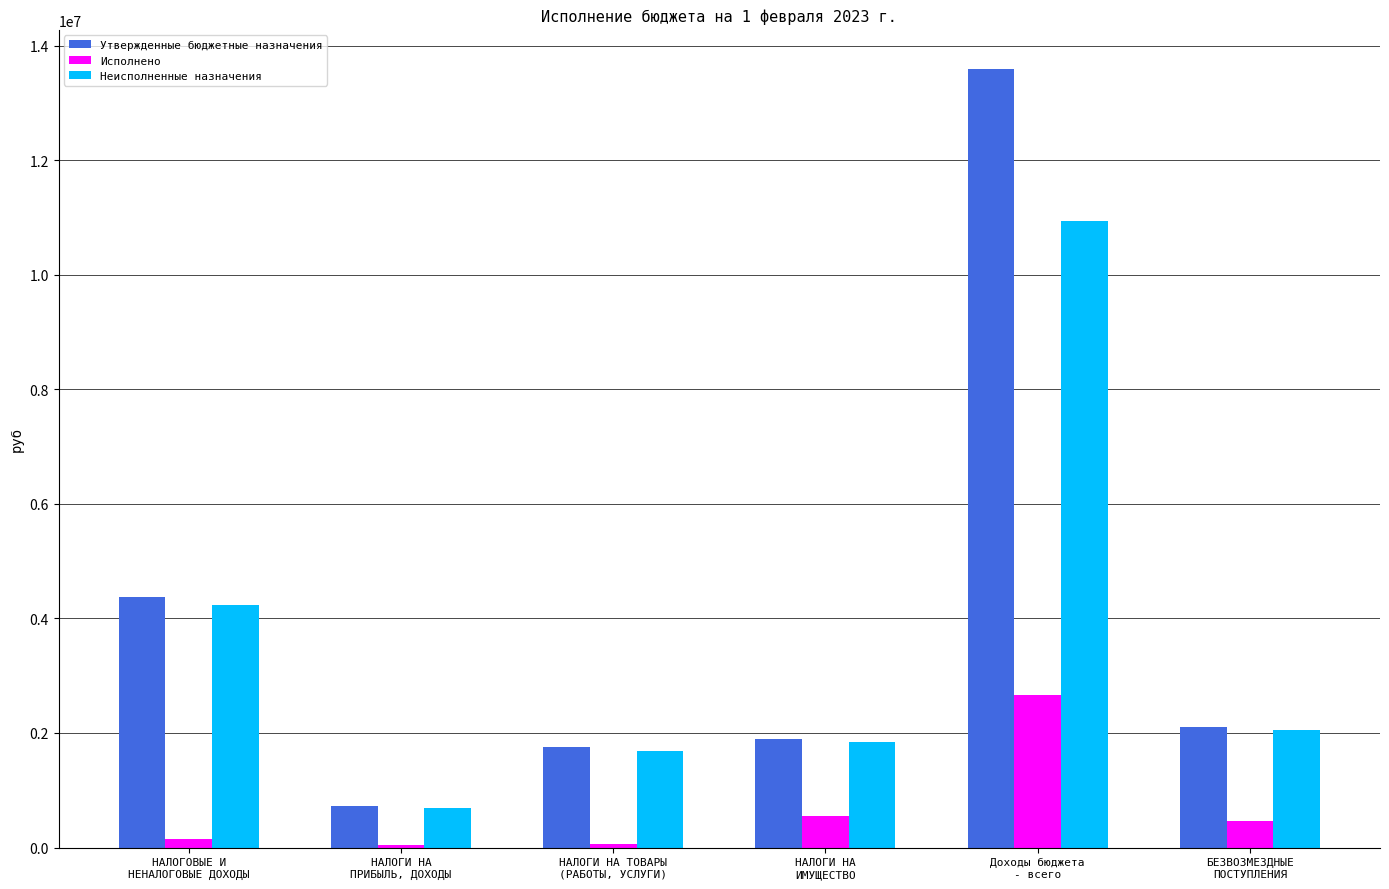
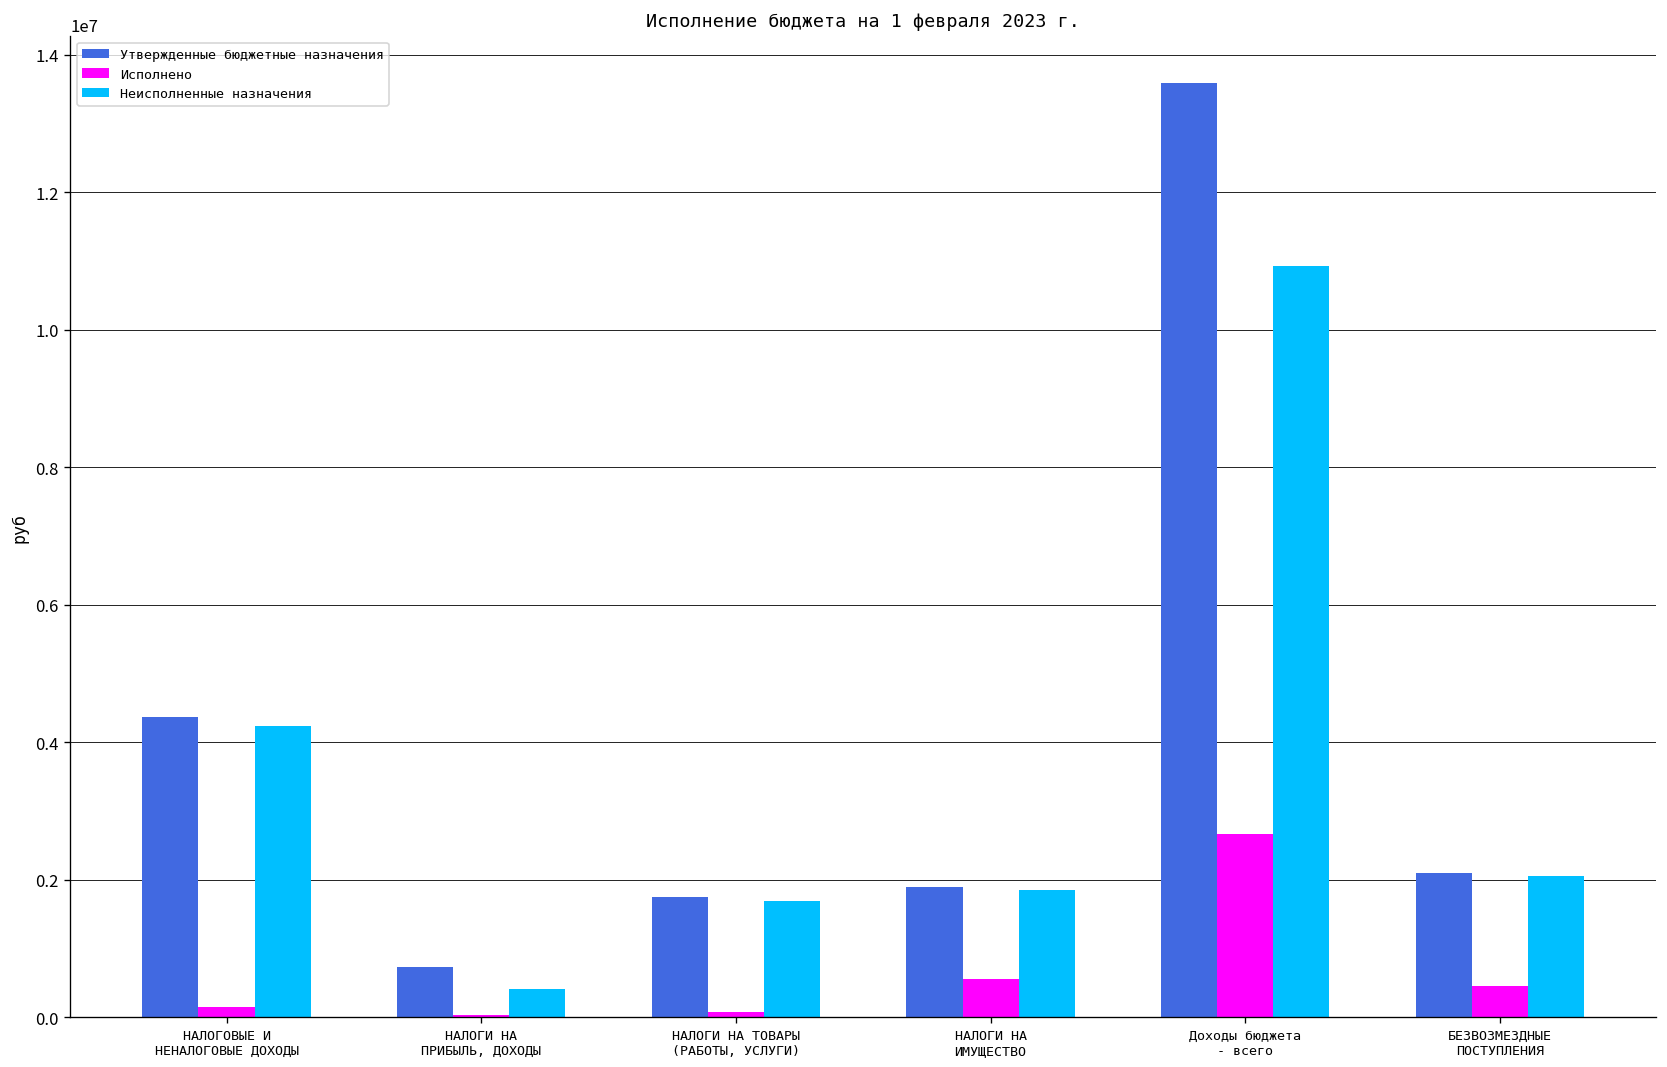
  {
    "Утвержденные бюджетные назначения": {
      "НАЛОГОВЫЕ И НЕНАЛОГОВЫЕ ДОХОДЫ": 4400000,
      "НАЛОГИ НА ПРИБЫЛЬ, ДОХОДЫ": 700000,
      "НАЛОГИ НА ТОВАРЫ (РАБОТЫ, УСЛУГИ)": 1800000,
      "НАЛОГИ НА ИМУЩЕСТВО": 1900000,
      "Доходы бюджета - всего": 13600000,
      "БЕЗВОЗМЕЗДНЫЕ ПОСТУПЛЕНИЯ": 2100000
    },
    "Исполнено": {
      "НАЛОГОВЫЕ И НЕНАЛОГОВЫЕ ДОХОДЫ": 100000,
      "НАЛОГИ НА ТОВАРЫ (РАБОТЫ, УСЛУГИ)": 100000,
      "НАЛОГИ НА ИМУЩЕСТВО": 600000,
      "Доходы бюджета - всего": 2700000,
      "БЕЗВОЗМЕЗДНЫЕ ПОСТУПЛЕНИЯ": 500000
    },
    "Неисполненные назначения": {
      "НАЛОГОВЫЕ И НЕНАЛОГОВЫЕ ДОХОДЫ": 4200000,
-     "НАЛОГИ НА ПРИБЫЛЬ, ДОХОДЫ": 700000,
+     "НАЛОГИ НА ПРИБЫЛЬ, ДОХОДЫ": 400000,
      "НАЛОГИ НА ТОВАРЫ (РАБОТЫ, УСЛУГИ)": 1700000,
      "НАЛОГИ НА ИМУЩЕСТВО": 1900000,
      "Доходы бюджета - всего": 10900000,
      "БЕЗВОЗМЕЗДНЫЕ ПОСТУПЛЕНИЯ": 2100000
    }
  }
